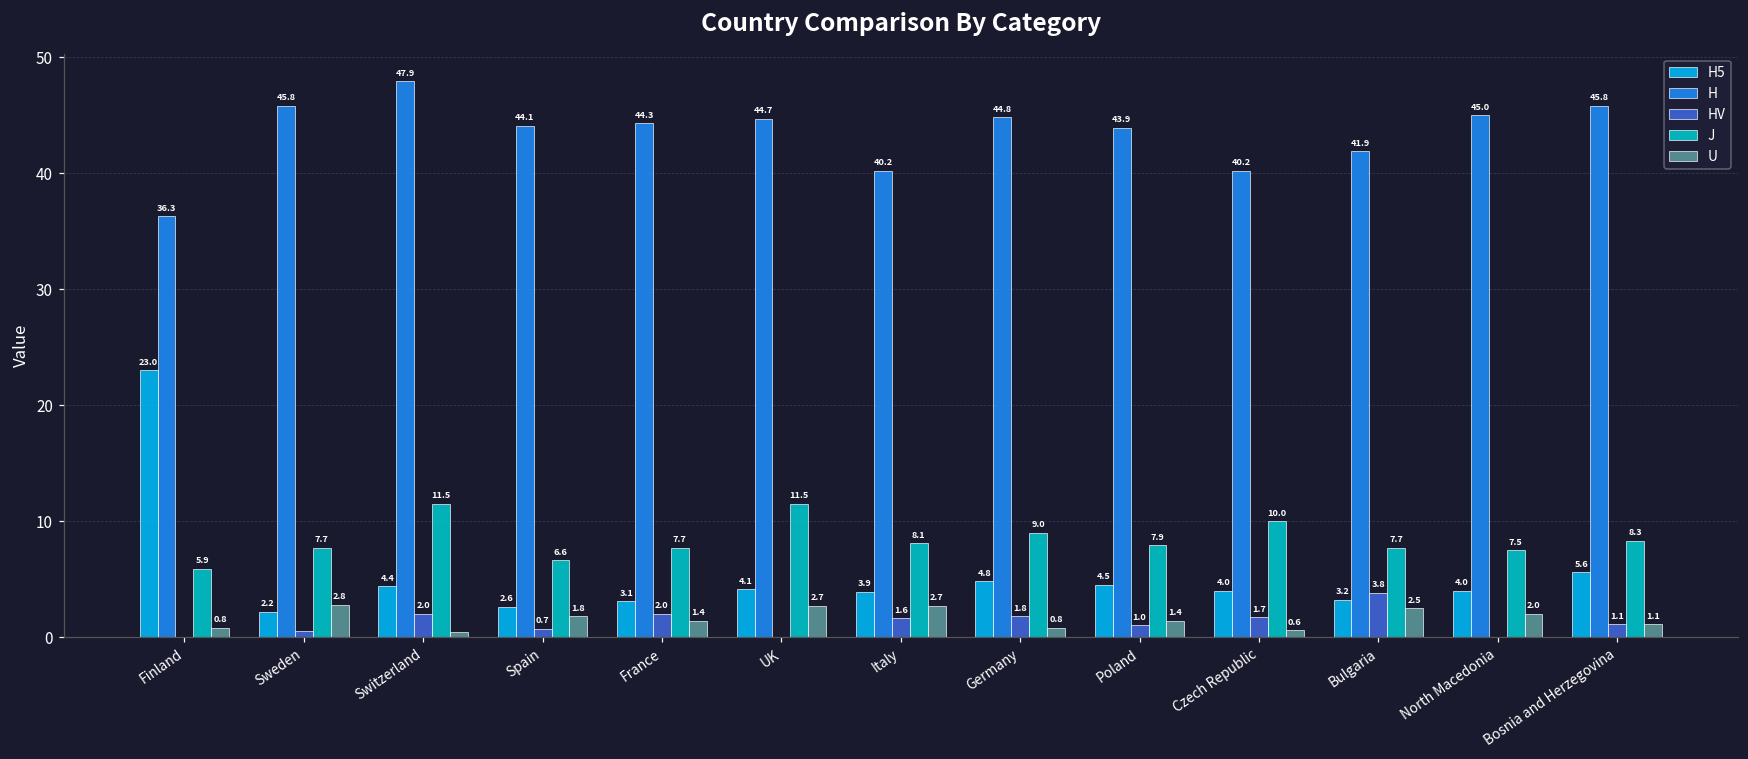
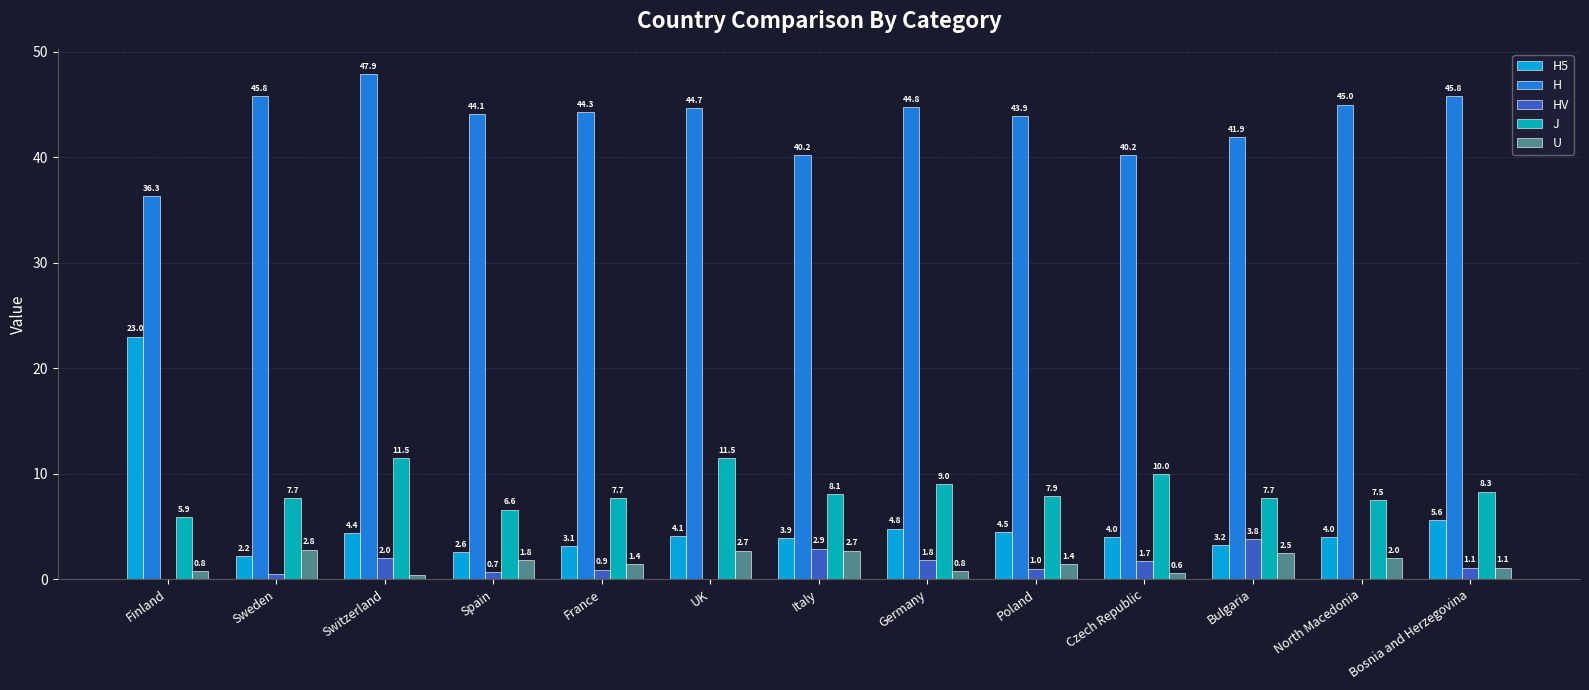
  {
    "HV": {
      "Switzerland": 2.0,
      "Spain": 0.7,
-     "France": 2.0,
-     "Italy": 1.6,
+     "France": 0.9,
+     "Italy": 2.9,
      "Germany": 1.8,
      "Poland": 1.0,
      "Czech Republic": 1.7,
      "Bulgaria": 3.8,
      "Bosnia and Herzegovina": 1.1
    },
    "U": {
      "Finland": 0.8,
      "Sweden": 2.8,
      "Spain": 1.8,
      "France": 1.4,
      "UK": 2.7,
      "Italy": 2.7,
      "Germany": 0.8,
      "Poland": 1.4,
      "Czech Republic": 0.6,
      "Bulgaria": 2.5,
      "North Macedonia": 2.0,
      "Bosnia and Herzegovina": 1.1
    }
  }
